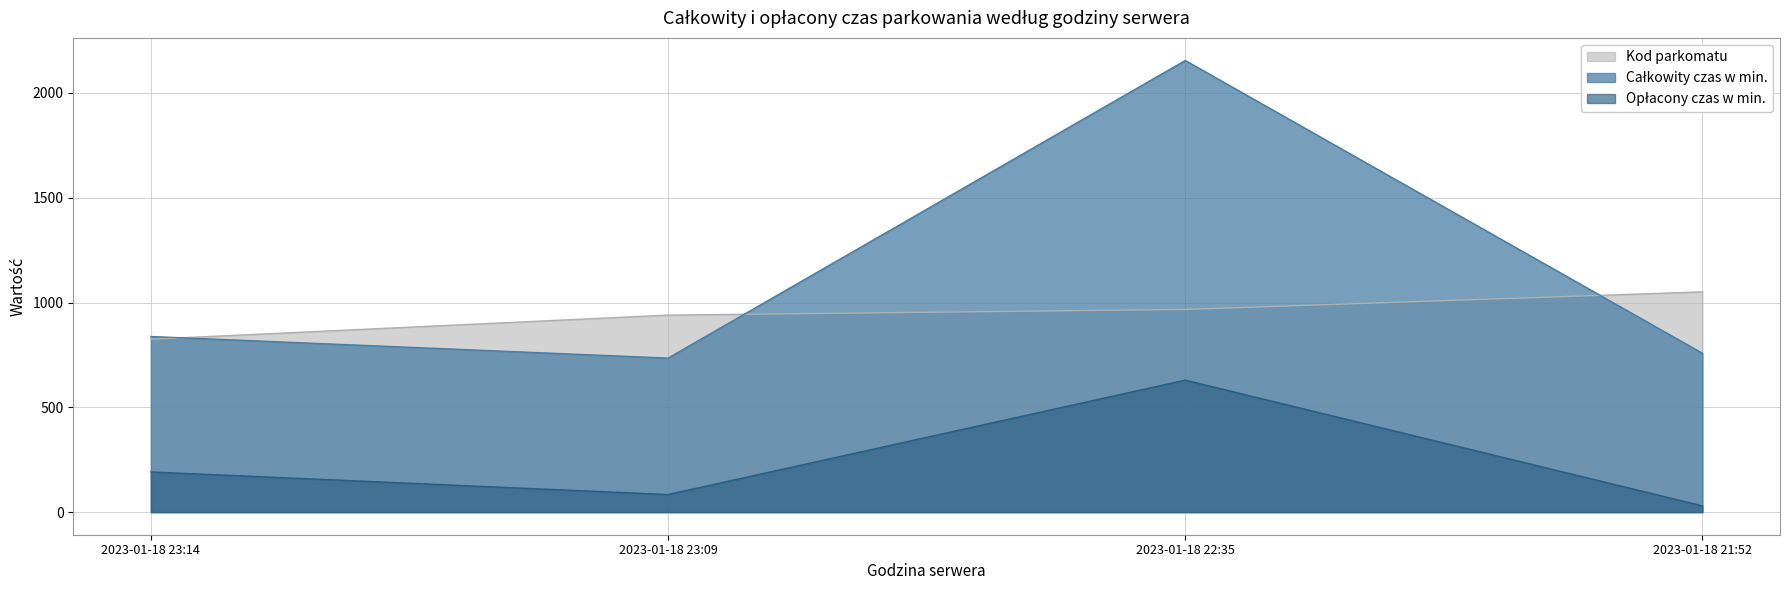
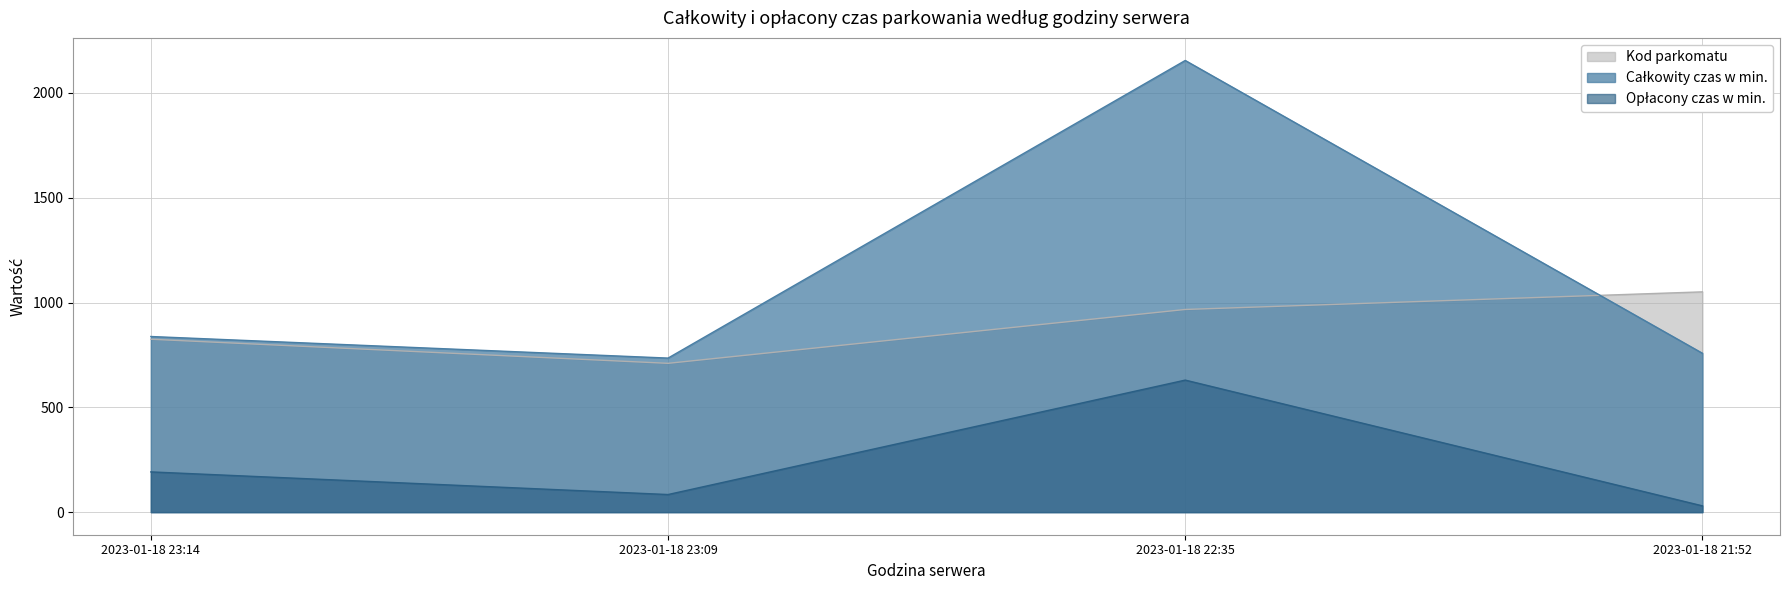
  {
    "Kod parkomatu": {
      "2023-01-18 23:14": 830,
-     "2023-01-18 23:09": 940,
+     "2023-01-18 23:09": 710,
      "2023-01-18 22:35": 970,
      "2023-01-18 21:52": 1050
    }
  }
